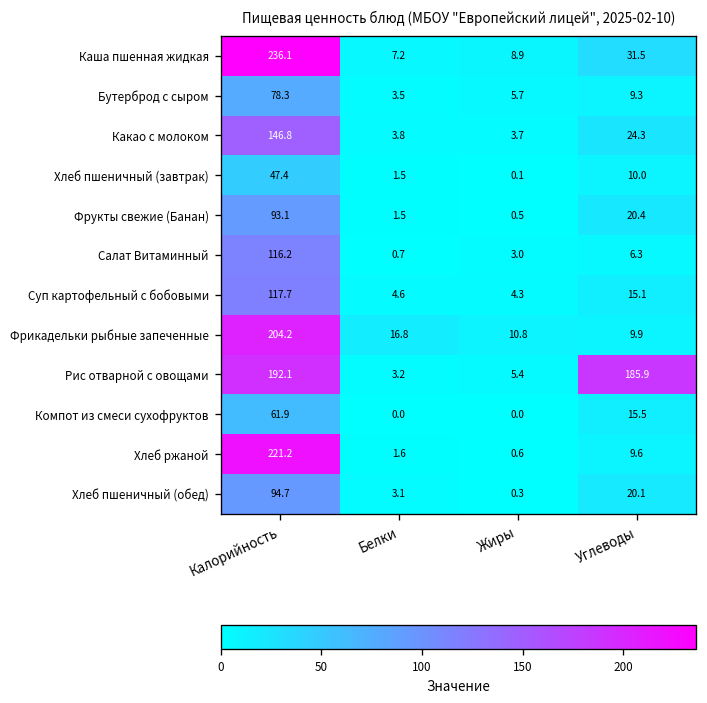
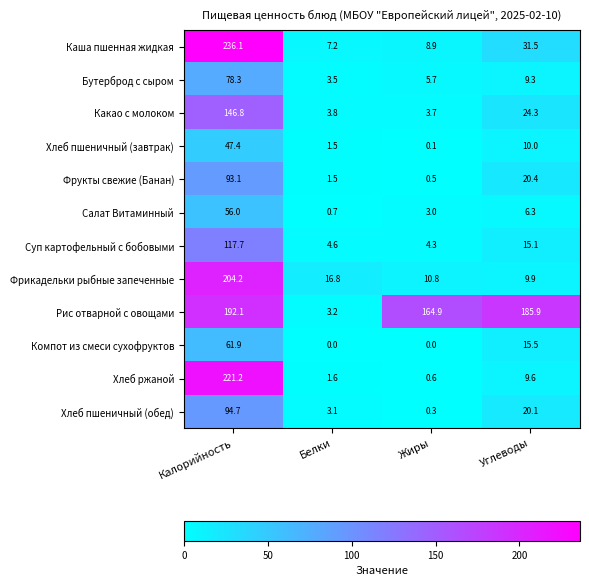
  {
    "Каша пшенная жидкая": {
      "Калорийность": 236.1,
      "Белки": 7.2,
      "Жиры": 8.9,
      "Углеводы": 31.5
    },
    "Бутерброд с сыром": {
      "Калорийность": 78.3,
      "Белки": 3.5,
      "Жиры": 5.7,
      "Углеводы": 9.3
    },
    "Какао с молоком": {
      "Калорийность": 146.8,
      "Белки": 3.8,
      "Жиры": 3.7,
      "Углеводы": 24.3
    },
    "Хлеб пшеничный (завтрак)": {
      "Калорийность": 47.4,
      "Белки": 1.5,
      "Жиры": 0.1,
      "Углеводы": 10.0
    },
    "Фрукты свежие (Банан)": {
      "Калорийность": 93.1,
      "Белки": 1.5,
      "Жиры": 0.5,
      "Углеводы": 20.4
    },
    "Салат Витаминный": {
-     "Калорийность": 116.2,
+     "Калорийность": 56.0,
      "Белки": 0.7,
      "Жиры": 3.0,
      "Углеводы": 6.3
    },
    "Суп картофельный с бобовыми": {
      "Калорийность": 117.7,
      "Белки": 4.6,
      "Жиры": 4.3,
      "Углеводы": 15.1
    },
    "Фрикадельки рыбные запеченные": {
      "Калорийность": 204.2,
      "Белки": 16.8,
      "Жиры": 10.8,
      "Углеводы": 9.9
    },
    "Рис отварной с овощами": {
      "Калорийность": 192.1,
      "Белки": 3.2,
-     "Жиры": 5.4,
+     "Жиры": 164.9,
      "Углеводы": 185.9
    },
    "Компот из смеси сухофруктов": {
      "Калорийность": 61.9,
      "Белки": 0.0,
      "Жиры": 0.0,
      "Углеводы": 15.5
    },
    "Хлеб ржаной": {
      "Калорийность": 221.2,
      "Белки": 1.6,
      "Жиры": 0.6,
      "Углеводы": 9.6
    },
    "Хлеб пшеничный (обед)": {
      "Калорийность": 94.7,
      "Белки": 3.1,
      "Жиры": 0.3,
      "Углеводы": 20.1
    }
  }
